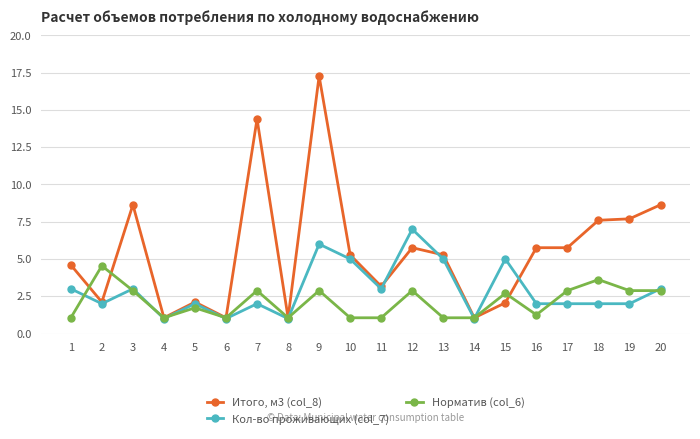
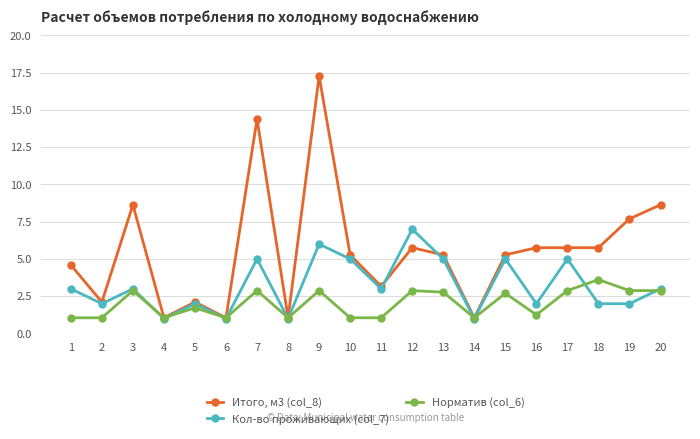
  {
    "Итого, м3 (col_8)": {
      "1": 4.6,
      "3": 8.6,
      "7": 14.4,
      "9": 17.3,
      "10": 5.3,
      "12": 5.8,
      "13": 5.3,
-     "15": 2.1,
+     "15": 5.3,
      "16": 5.8,
      "17": 5.8,
-     "18": 7.6,
+     "18": 5.8,
      "19": 7.7,
      "20": 8.6
    },
    "Кол-во проживающих (col_7)": {
      "1": 3,
-     "7": 2,
+     "7": 5,
      "9": 6,
      "10": 5,
      "12": 7,
      "13": 5,
      "15": 5,
      "16": 2,
-     "17": 2,
+     "17": 5,
      "18": 2,
      "19": 2
    },
    "Норматив (col_6)": {
      "1": 1.1,
-     "2": 4.5,
+     "2": 1.1,
      "5": 1.7,
      "7": 2.9,
      "9": 2.9,
      "10": 1.1,
      "11": 1.1,
      "12": 2.9,
-     "13": 1.1,
+     "13": 2.8,
      "15": 2.7,
      "16": 1.3,
      "17": 2.9,
      "18": 3.6,
      "19": 2.9
    }
  }
